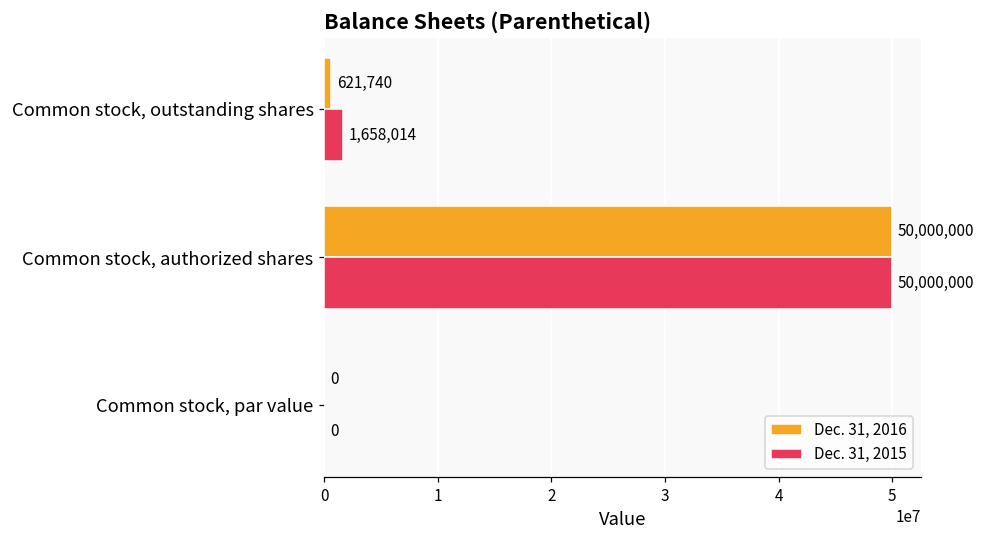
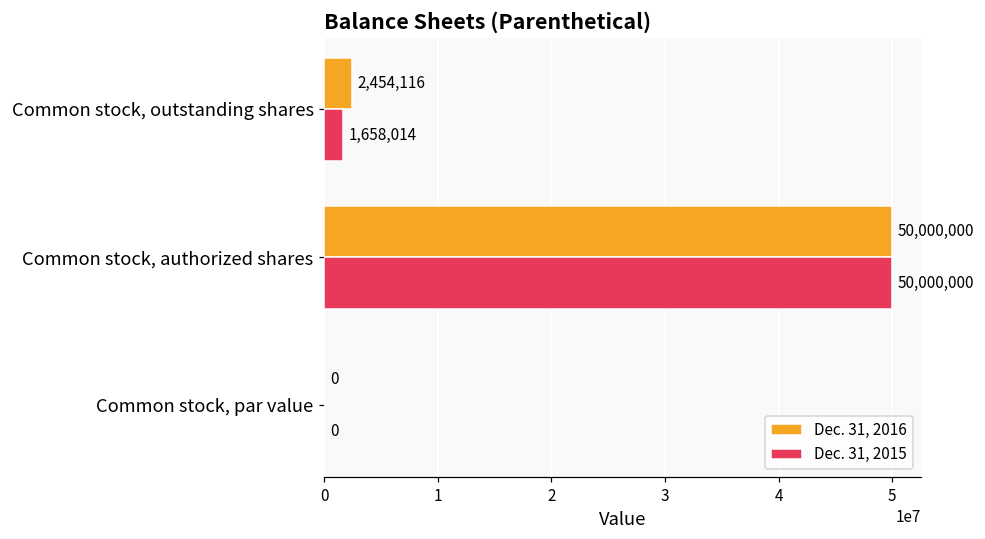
  {
    "Dec. 31, 2016": {
-     "Common stock, outstanding shares": "621,740",
+     "Common stock, outstanding shares": "2,454,116",
      "Common stock, authorized shares": "50,000,000",
      "Common stock, par value": "0"
    },
    "Dec. 31, 2015": {
      "Common stock, outstanding shares": "1,658,014",
      "Common stock, authorized shares": "50,000,000",
      "Common stock, par value": "0"
    }
  }
